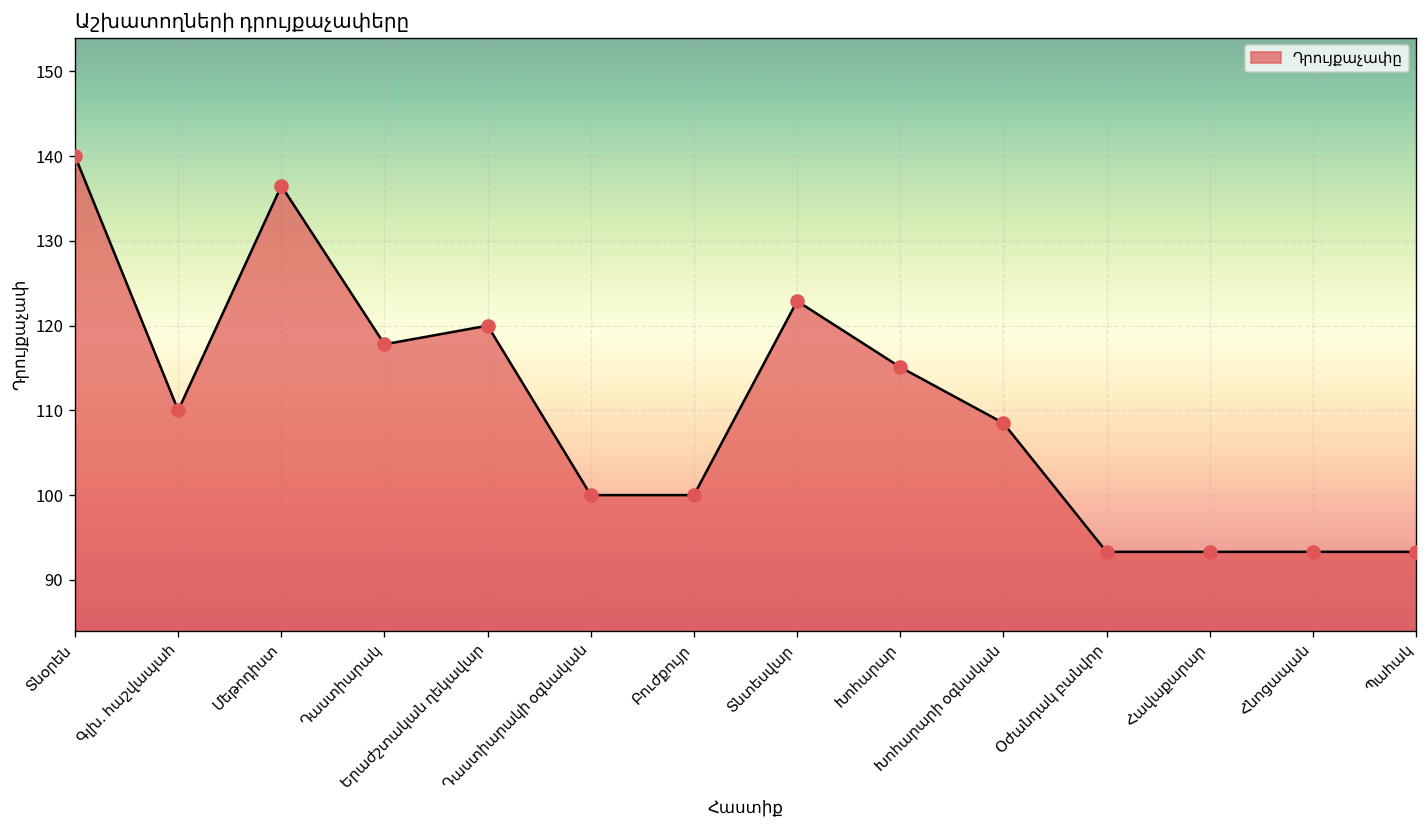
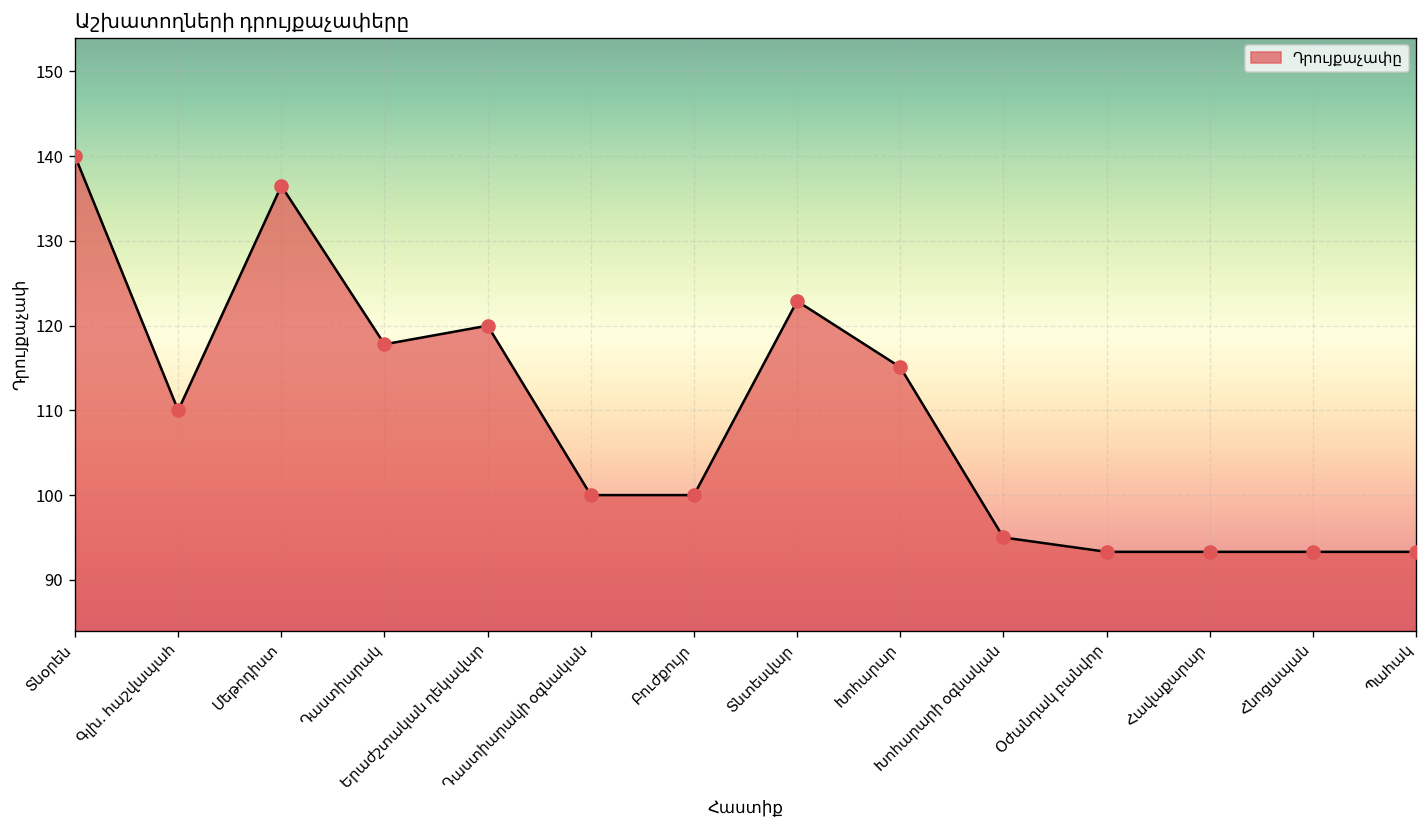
  {
    "Տնօրեն": 140,
    "Գլխ. հաշվապահ": 110,
    "Մեթոդիստ": 137,
    "Դաստիարակ": 118,
    "Երաժշտական ղեկավար": 120,
    "Դաստիարակի օգնական": 100,
    "Բուժքույր": 100,
    "Տնտեսվար": 123,
    "Խոհարար": 115,
-   "Խոհարարի օգնական": 109,
+   "Խոհարարի օգնական": 95,
    "Օժանդակ բանվոր": 93,
    "Հավաքարար": 93,
    "Հնոցապան": 93,
    "Պահակ": 93
  }
